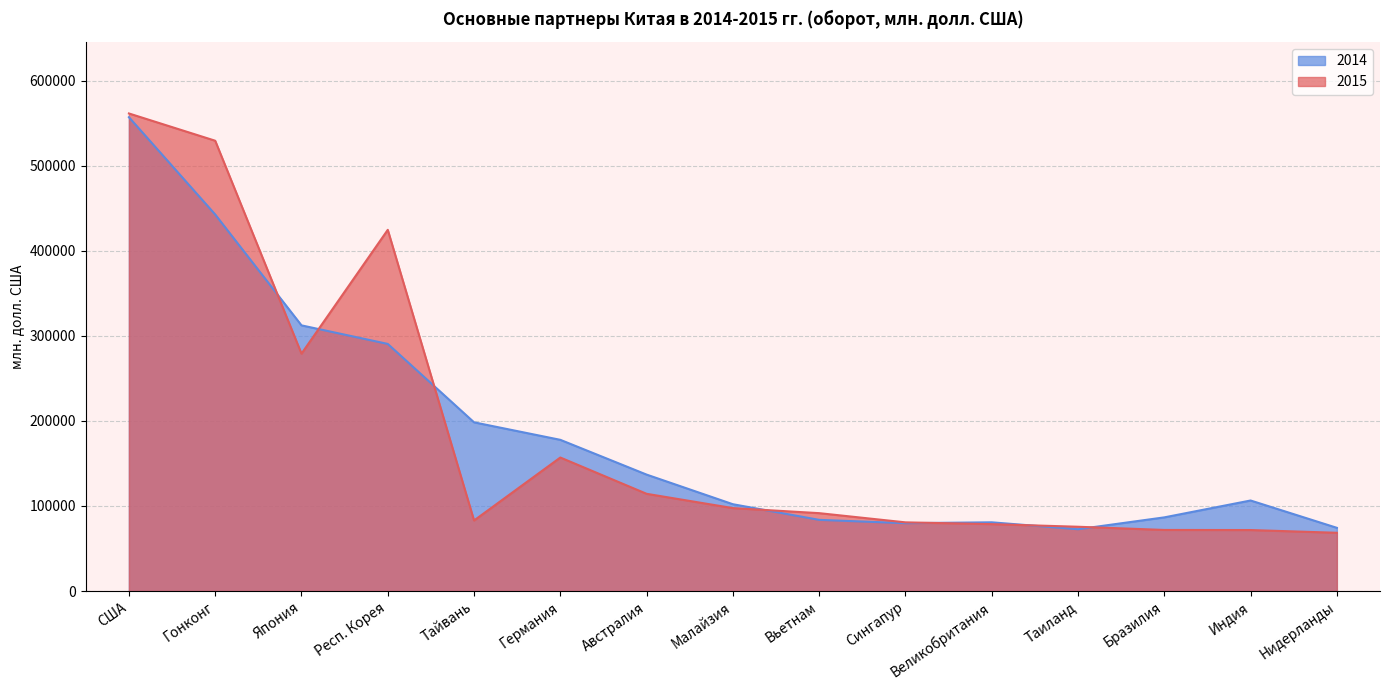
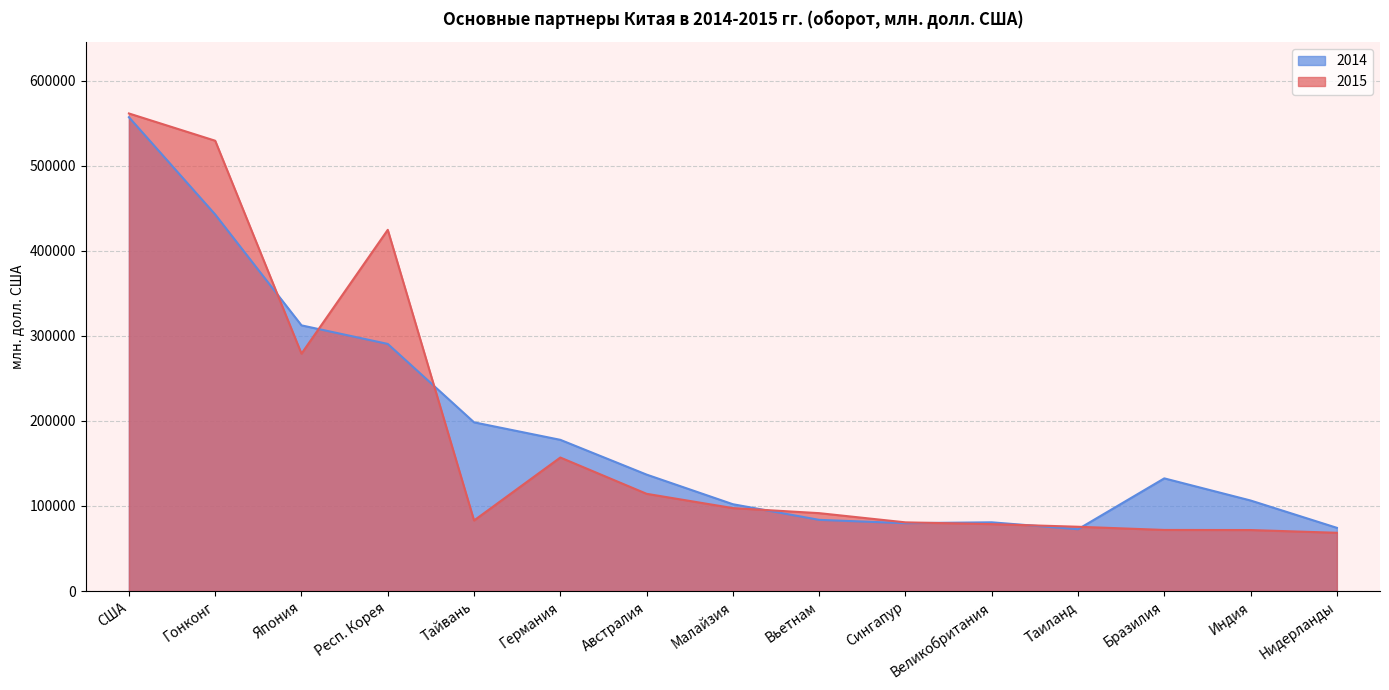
  {
    "2014": {
      "США": 560000,
      "Гонконг": 440000,
      "Япония": 310000,
      "Респ. Корея": 290000,
      "Тайвань": 200000,
      "Германия": 180000,
      "Австралия": 140000,
      "Малайзия": 100000,
      "Вьетнам": 80000,
-     "Бразилия": 90000,
+     "Бразилия": 130000,
      "Индия": 110000,
      "Нидерланды": 70000
    },
    "2015": {
      "США": 560000,
      "Гонконг": 530000,
      "Япония": 280000,
      "Респ. Корея": 420000,
      "Тайвань": 80000,
      "Германия": 160000,
      "Австралия": 110000,
      "Малайзия": 100000,
      "Вьетнам": 90000,
      "Бразилия": 70000,
      "Индия": 70000,
      "Нидерланды": 70000
    }
  }
